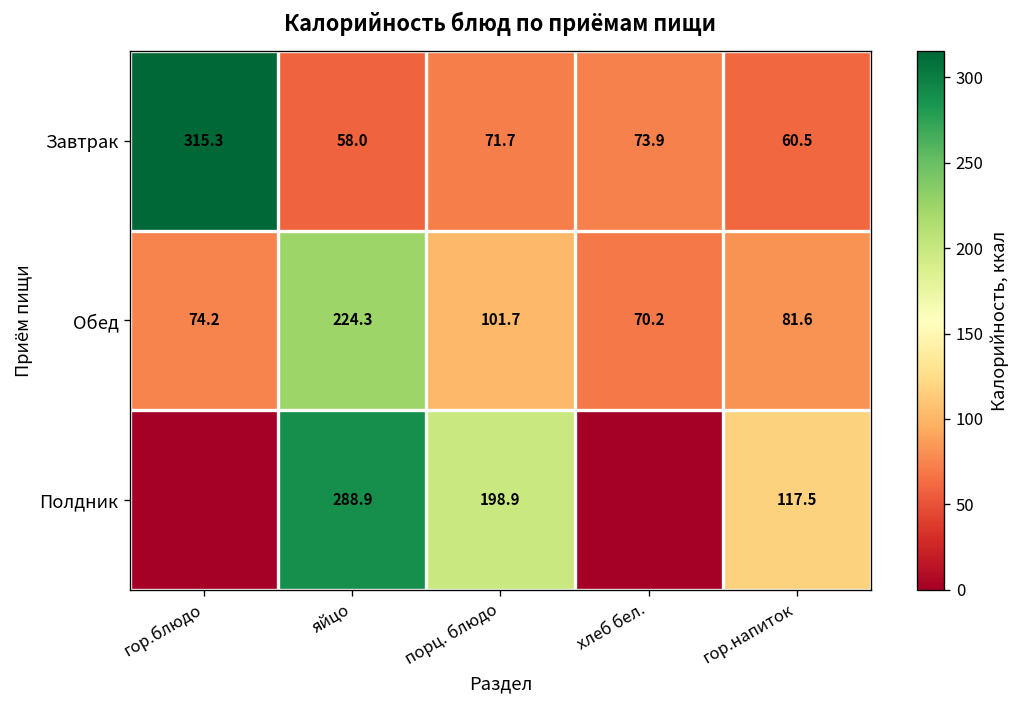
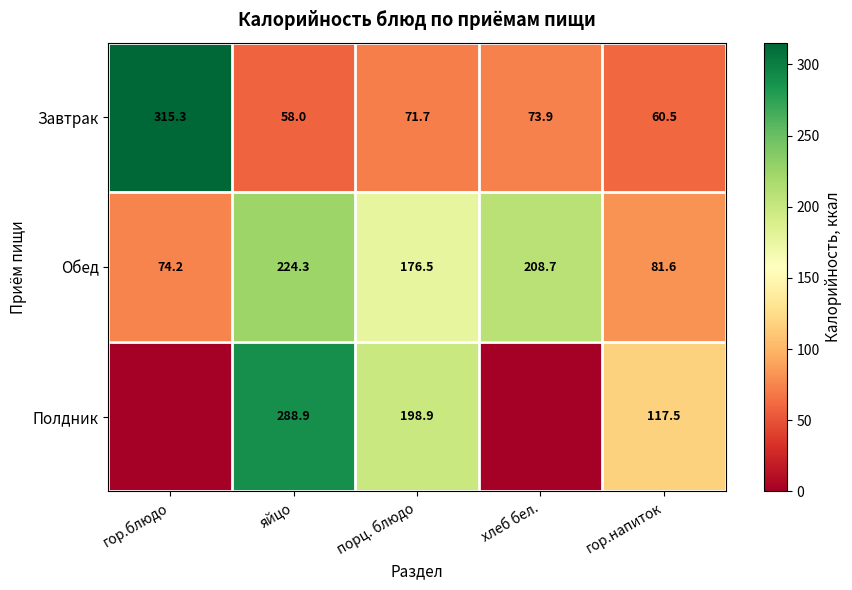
  {
    "Завтрак": {
      "гор.блюдо": 315.3,
      "яйцо": 58.0,
      "порц. блюдо": 71.7,
      "хлеб бел.": 73.9,
      "гор.напиток": 60.5
    },
    "Обед": {
      "гор.блюдо": 74.2,
      "яйцо": 224.3,
-     "порц. блюдо": 101.7,
-     "хлеб бел.": 70.2,
+     "порц. блюдо": 176.5,
+     "хлеб бел.": 208.7,
      "гор.напиток": 81.6
    },
    "Полдник": {
      "яйцо": 288.9,
      "порц. блюдо": 198.9,
      "гор.напиток": 117.5
    }
  }
